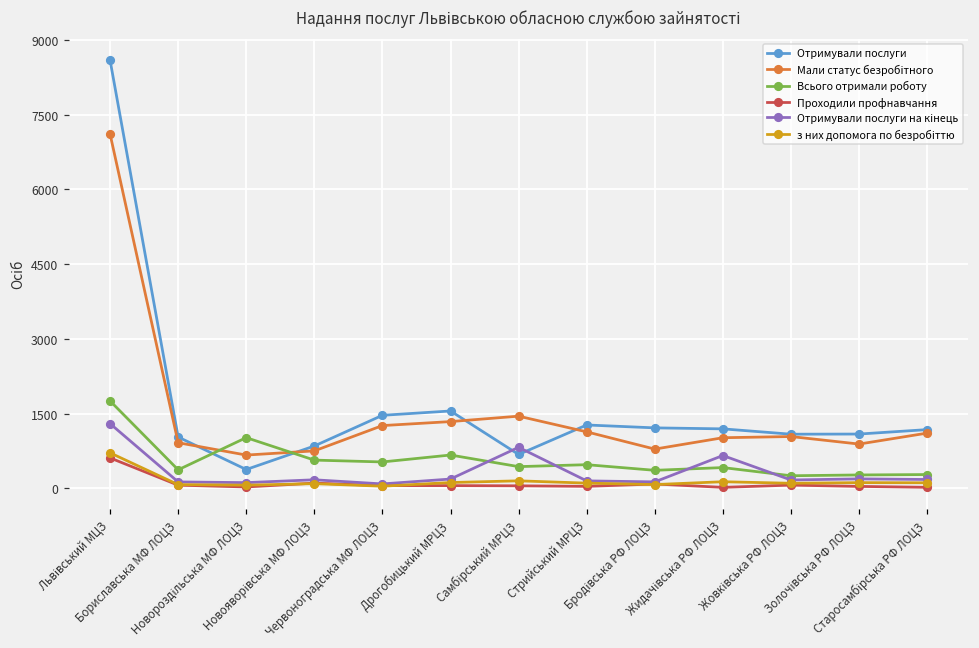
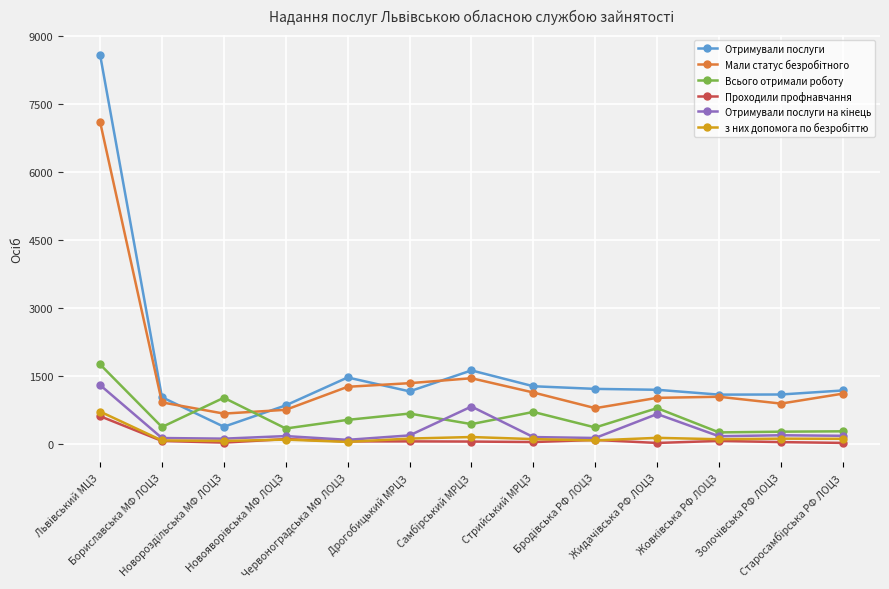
  {
    "Отримували послуги": {
      "Львівський МЦЗ": 8600,
      "Бориславська МФ ЛОЦЗ": 1000,
      "Новороздільська МФ ЛОЦЗ": 400,
      "Новояворівська МФ ЛОЦЗ": 900,
      "Червоноградська МФ ЛОЦЗ": 1500,
-     "Дрогобицький МРЦЗ": 1600,
-     "Самбірський МРЦЗ": 700,
+     "Дрогобицький МРЦЗ": 1200,
+     "Самбірський МРЦЗ": 1600,
      "Стрийський МРЦЗ": 1300,
      "Бродівська РФ ЛОЦЗ": 1200,
      "Жидачівська РФ ЛОЦЗ": 1200,
      "Золочівська РФ ЛОЦЗ": 1100,
      "Старосамбірська РФ ЛОЦЗ": 1200
    },
    "Всього отримали роботу": {
      "Львівський МЦЗ": 1800,
      "Бориславська МФ ЛОЦЗ": 400,
      "Новороздільська МФ ЛОЦЗ": 1000,
-     "Новояворівська МФ ЛОЦЗ": 600,
+     "Новояворівська МФ ЛОЦЗ": 300,
      "Червоноградська МФ ЛОЦЗ": 500,
      "Дрогобицький МРЦЗ": 700,
      "Самбірський МРЦЗ": 400,
-     "Стрийський МРЦЗ": 500,
+     "Стрийський МРЦЗ": 700,
      "Бродівська РФ ЛОЦЗ": 400,
-     "Жидачівська РФ ЛОЦЗ": 400,
+     "Жидачівська РФ ЛОЦЗ": 800,
      "Жовківська РФ ЛОЦЗ": 300,
      "Золочівська РФ ЛОЦЗ": 300,
      "Старосамбірська РФ ЛОЦЗ": 300
    },
    "Отримували послуги на кінець": {
      "Львівський МЦЗ": 1300,
      "Новояворівська МФ ЛОЦЗ": 200,
      "Дрогобицький МРЦЗ": 200,
      "Самбірський МРЦЗ": 800,
      "Жидачівська РФ ЛОЦЗ": 700,
      "Жовківська РФ ЛОЦЗ": 200,
      "Золочівська РФ ЛОЦЗ": 200,
      "Старосамбірська РФ ЛОЦЗ": 200
    }
  }
